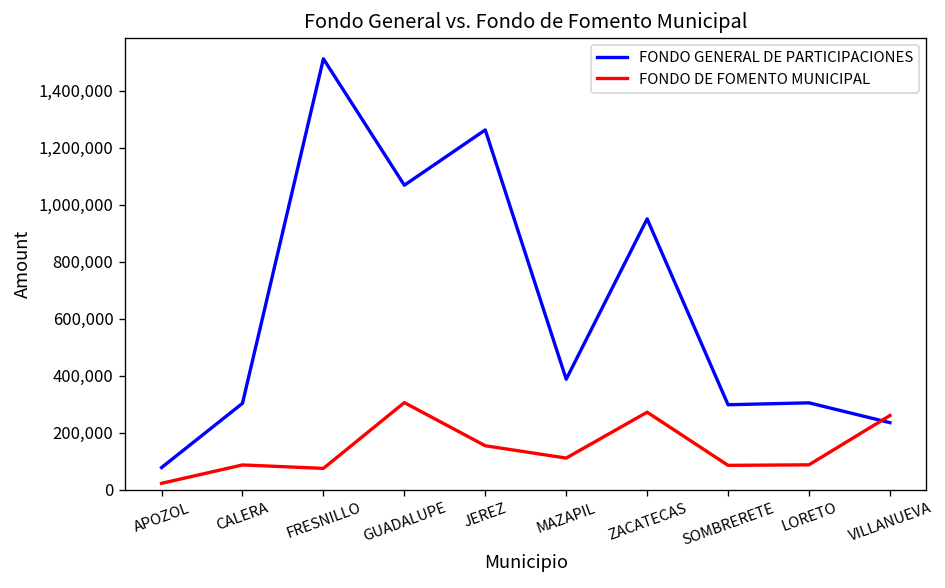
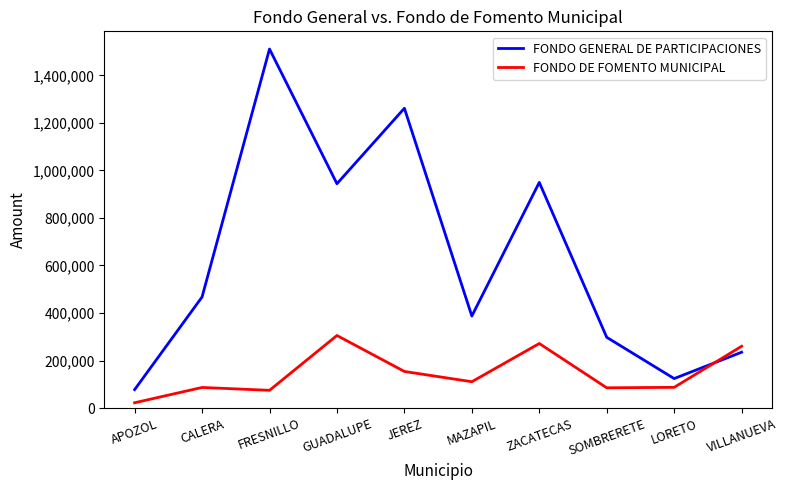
  {
    "FONDO GENERAL DE PARTICIPACIONES": {
      "APOZOL": "80,000",
-     "CALERA": "300,000",
+     "CALERA": "470,000",
      "FRESNILLO": "1,510,000",
-     "GUADALUPE": "1,070,000",
+     "GUADALUPE": "940,000",
      "JEREZ": "1,260,000",
      "MAZAPIL": "390,000",
      "ZACATECAS": "950,000",
      "SOMBRERETE": "300,000",
-     "LORETO": "300,000",
+     "LORETO": "120,000",
      "VILLANUEVA": "230,000"
    },
    "FONDO DE FOMENTO MUNICIPAL": {
      "APOZOL": "20,000",
      "CALERA": "90,000",
      "FRESNILLO": "70,000",
      "GUADALUPE": "310,000",
      "JEREZ": "150,000",
      "MAZAPIL": "110,000",
      "ZACATECAS": "270,000",
      "SOMBRERETE": "90,000",
      "LORETO": "90,000",
      "VILLANUEVA": "260,000"
    }
  }
